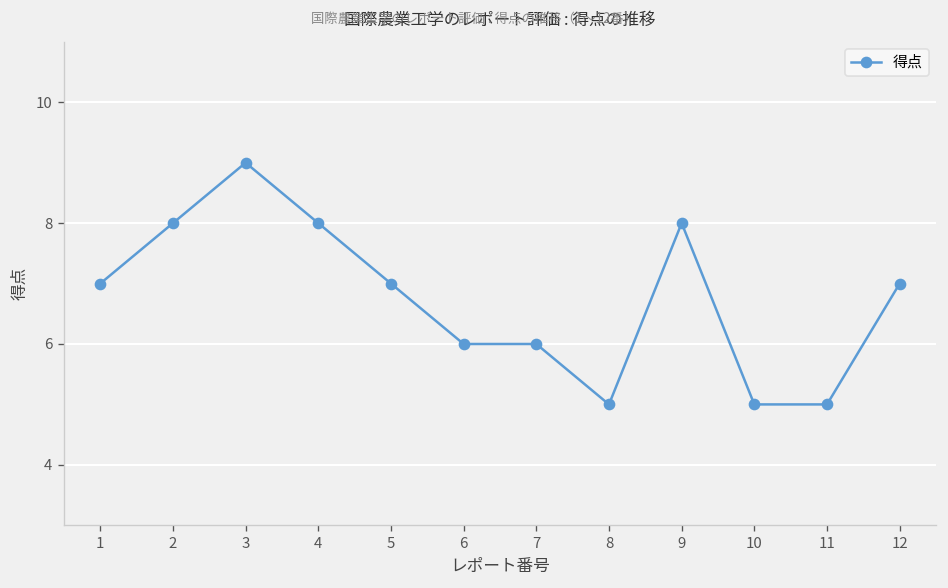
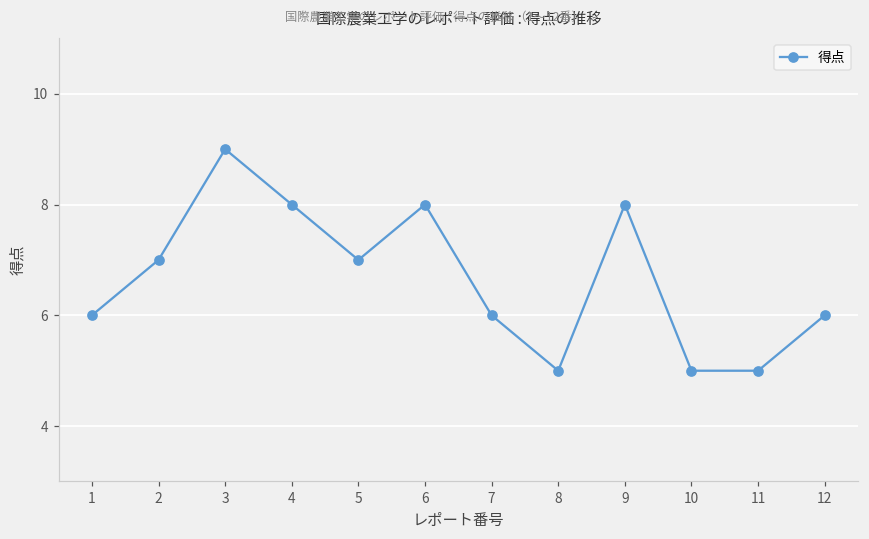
  {
-   "1": 7,
-   "2": 8,
+   "1": 6,
+   "2": 7,
    "3": 9,
    "4": 8,
    "5": 7,
-   "6": 6,
+   "6": 8,
    "7": 6,
    "8": 5,
    "9": 8,
    "10": 5,
    "11": 5,
-   "12": 7
+   "12": 6
  }
